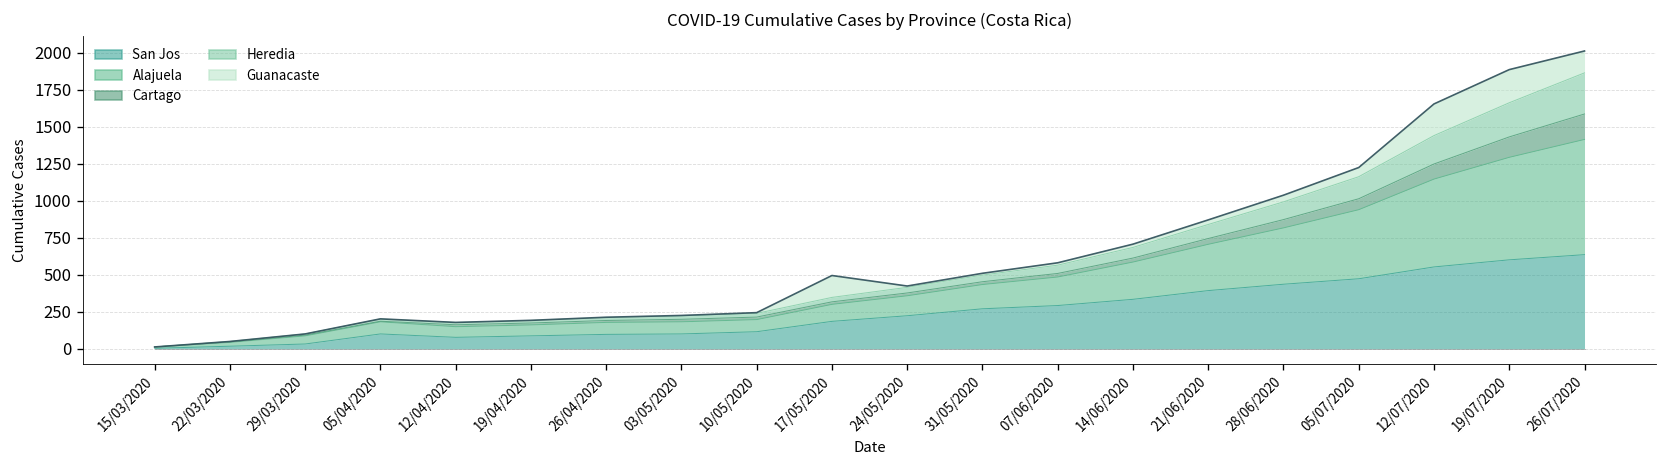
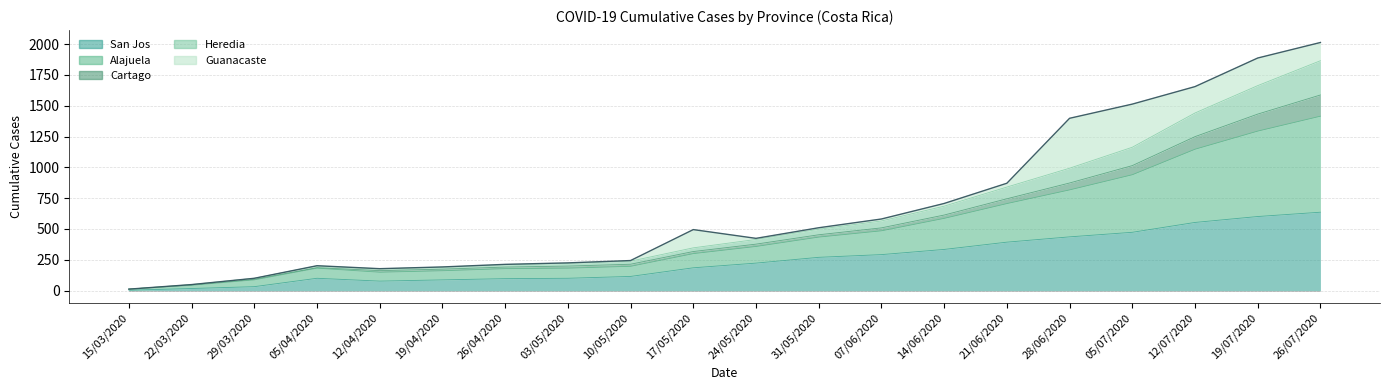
  {
    "Guanacaste": {
      "17/05/2020": 150,
      "14/06/2020": 20,
      "21/06/2020": 30,
-     "28/06/2020": 50,
-     "05/07/2020": 60,
+     "28/06/2020": 410,
+     "05/07/2020": 350,
      "12/07/2020": 210,
      "19/07/2020": 220,
      "26/07/2020": 150
    }
  }
